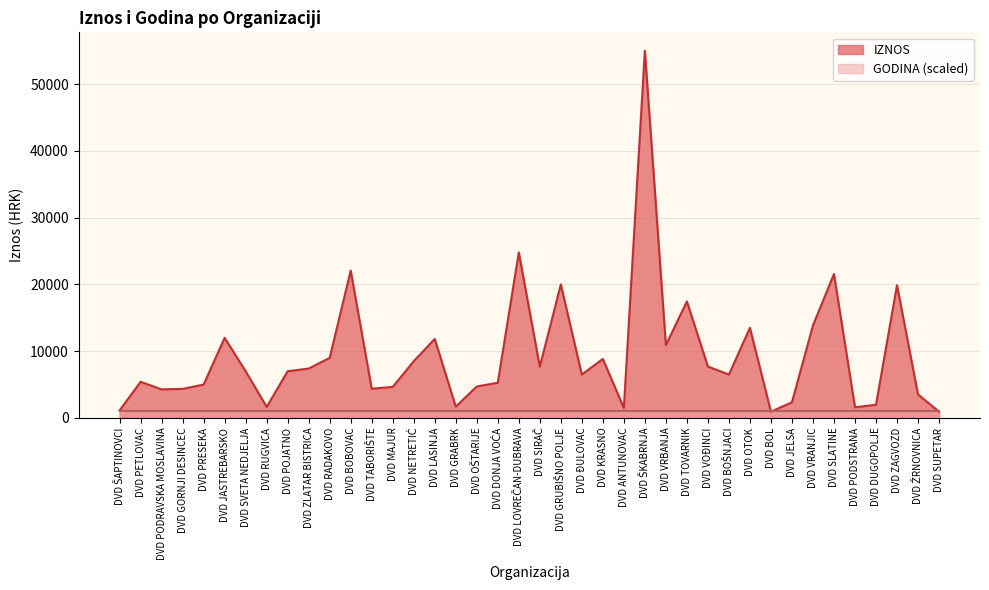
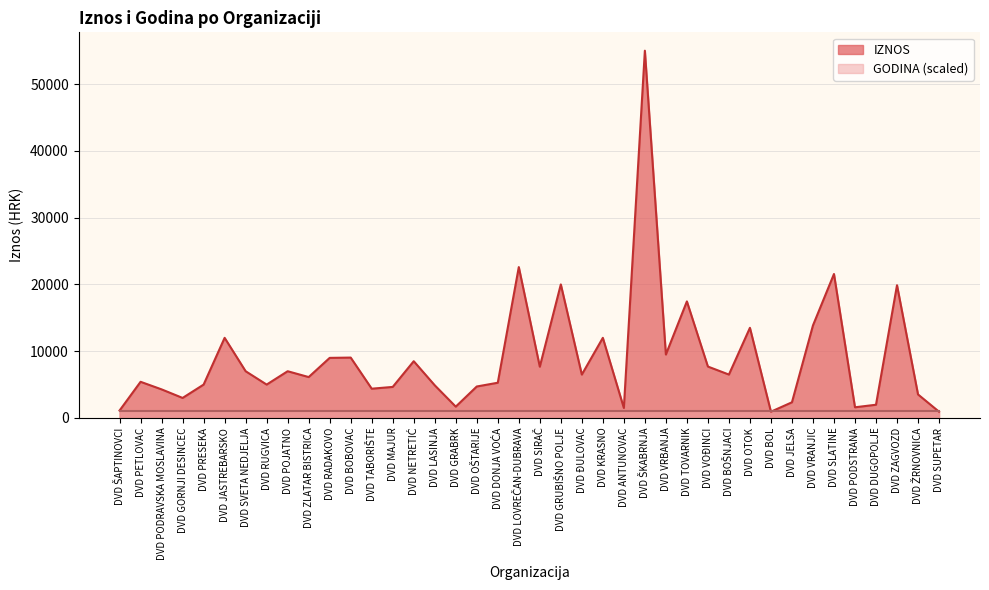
  {
    "IZNOS": {
      "DVD PETLOVAC": 5000,
      "DVD PODRAVSKA MOSLAVINA": 4000,
-     "DVD GORNJI DESINCEC": 4000,
+     "DVD GORNJI DESINCEC": 3000,
      "DVD PRESEKA": 5000,
      "DVD JASTREBARSKO": 12000,
      "DVD SVETA NEDJELJA": 7000,
-     "DVD RUGVICA": 2000,
+     "DVD RUGVICA": 5000,
      "DVD POJATNO": 7000,
-     "DVD ZLATAR BISTRICA": 7000,
+     "DVD ZLATAR BISTRICA": 6000,
      "DVD RADAKOVO": 9000,
-     "DVD BOBOVAC": 22000,
+     "DVD BOBOVAC": 9000,
      "DVD TABORIŠTE": 4000,
      "DVD MAJUR": 5000,
      "DVD NETRETIĆ": 9000,
-     "DVD LASINJA": 12000,
+     "DVD LASINJA": 5000,
      "DVD GRABRK": 2000,
      "DVD OŠTARIJE": 5000,
      "DVD DONJA VOĆA": 5000,
-     "DVD LOVREČAN-DUBRAVA": 25000,
+     "DVD LOVREČAN-DUBRAVA": 23000,
      "DVD SIRAČ": 8000,
      "DVD GRUBIŠNO POLJE": 20000,
      "DVD ĐULOVAC": 7000,
-     "DVD KRASNO": 9000,
+     "DVD KRASNO": 12000,
      "DVD ANTUNOVAC": 2000,
      "DVD ŠKABRNJA": 55000,
-     "DVD VRBANJA": 11000,
+     "DVD VRBANJA": 10000,
      "DVD TOVARNIK": 17000,
      "DVD VOĐINCI": 8000,
      "DVD BOŠNJACI": 7000,
      "DVD OTOK": 14000,
      "DVD JELSA": 2000,
      "DVD VRANJIC": 14000,
      "DVD SLATINE": 22000,
      "DVD PODSTRANA": 2000,
      "DVD DUGOPOLJE": 2000,
      "DVD ZAGVOZD": 20000,
      "DVD ŽRNOVNICA": 4000
    },
    "GODINA (scaled)": {
      "DVD PETLOVAC": 1000,
      "DVD PODRAVSKA MOSLAVINA": 1000,
      "DVD GORNJI DESINCEC": 1000,
      "DVD PRESEKA": 1000,
      "DVD JASTREBARSKO": 1000,
      "DVD SVETA NEDJELJA": 1000,
      "DVD RUGVICA": 1000,
      "DVD POJATNO": 1000,
      "DVD ZLATAR BISTRICA": 1000,
      "DVD RADAKOVO": 1000,
      "DVD BOBOVAC": 1000,
      "DVD TABORIŠTE": 1000,
      "DVD MAJUR": 1000,
      "DVD NETRETIĆ": 1000,
      "DVD LASINJA": 1000,
      "DVD GRABRK": 1000,
      "DVD OŠTARIJE": 1000,
      "DVD DONJA VOĆA": 1000,
      "DVD LOVREČAN-DUBRAVA": 1000,
      "DVD SIRAČ": 1000,
      "DVD GRUBIŠNO POLJE": 1000,
      "DVD ĐULOVAC": 1000,
      "DVD KRASNO": 1000,
      "DVD ANTUNOVAC": 1000,
      "DVD ŠKABRNJA": 1000,
      "DVD VRBANJA": 1000,
      "DVD TOVARNIK": 1000,
      "DVD VOĐINCI": 1000,
      "DVD BOŠNJACI": 1000,
      "DVD OTOK": 1000,
      "DVD JELSA": 1000,
      "DVD VRANJIC": 1000,
      "DVD SLATINE": 1000,
      "DVD PODSTRANA": 1000,
      "DVD DUGOPOLJE": 1000,
      "DVD ZAGVOZD": 1000,
      "DVD ŽRNOVNICA": 1000
    }
  }
